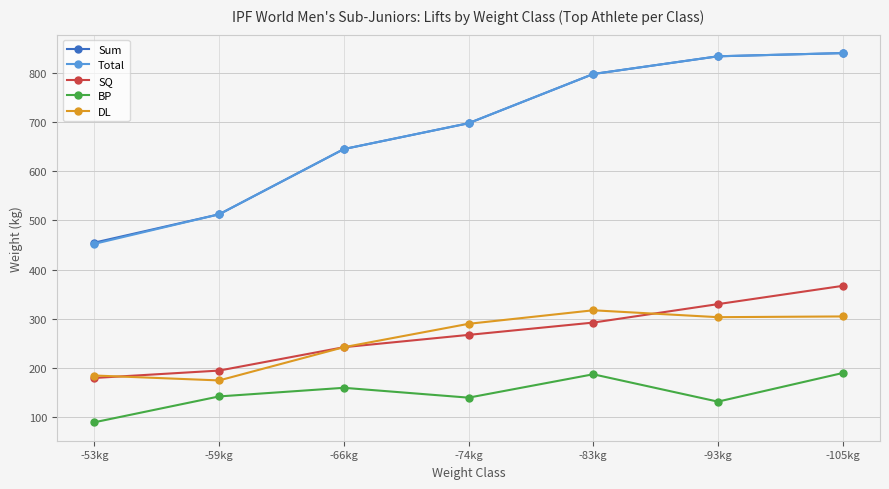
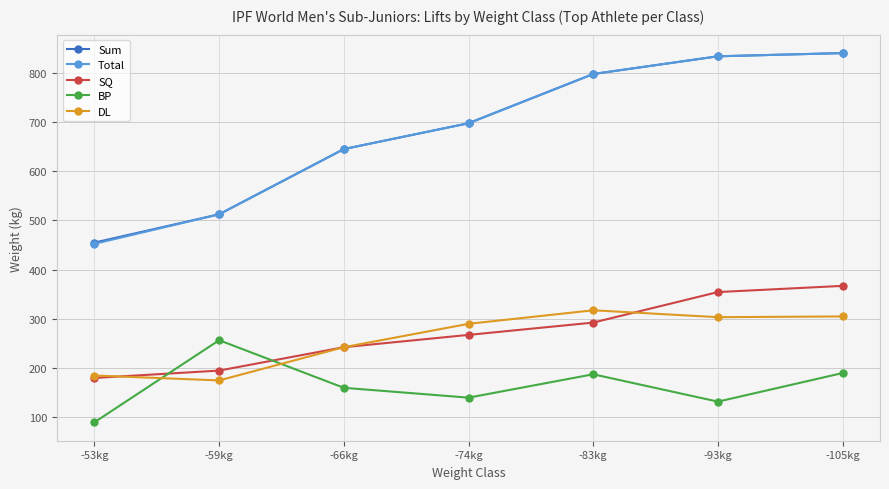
  {
    "SQ": {
      "-59kg": 200,
      "-74kg": 270,
      "-83kg": 290,
-     "-93kg": 330,
+     "-93kg": 350,
      "-105kg": 370
    },
    "BP": {
      "-53kg": 90,
-     "-59kg": 140,
+     "-59kg": 260,
      "-66kg": 160,
      "-74kg": 140,
      "-83kg": 190,
      "-93kg": 130,
      "-105kg": 190
    },
    "DL": {
      "-59kg": 180,
      "-74kg": 290,
      "-83kg": 320,
      "-93kg": 300,
      "-105kg": 310
    }
  }
